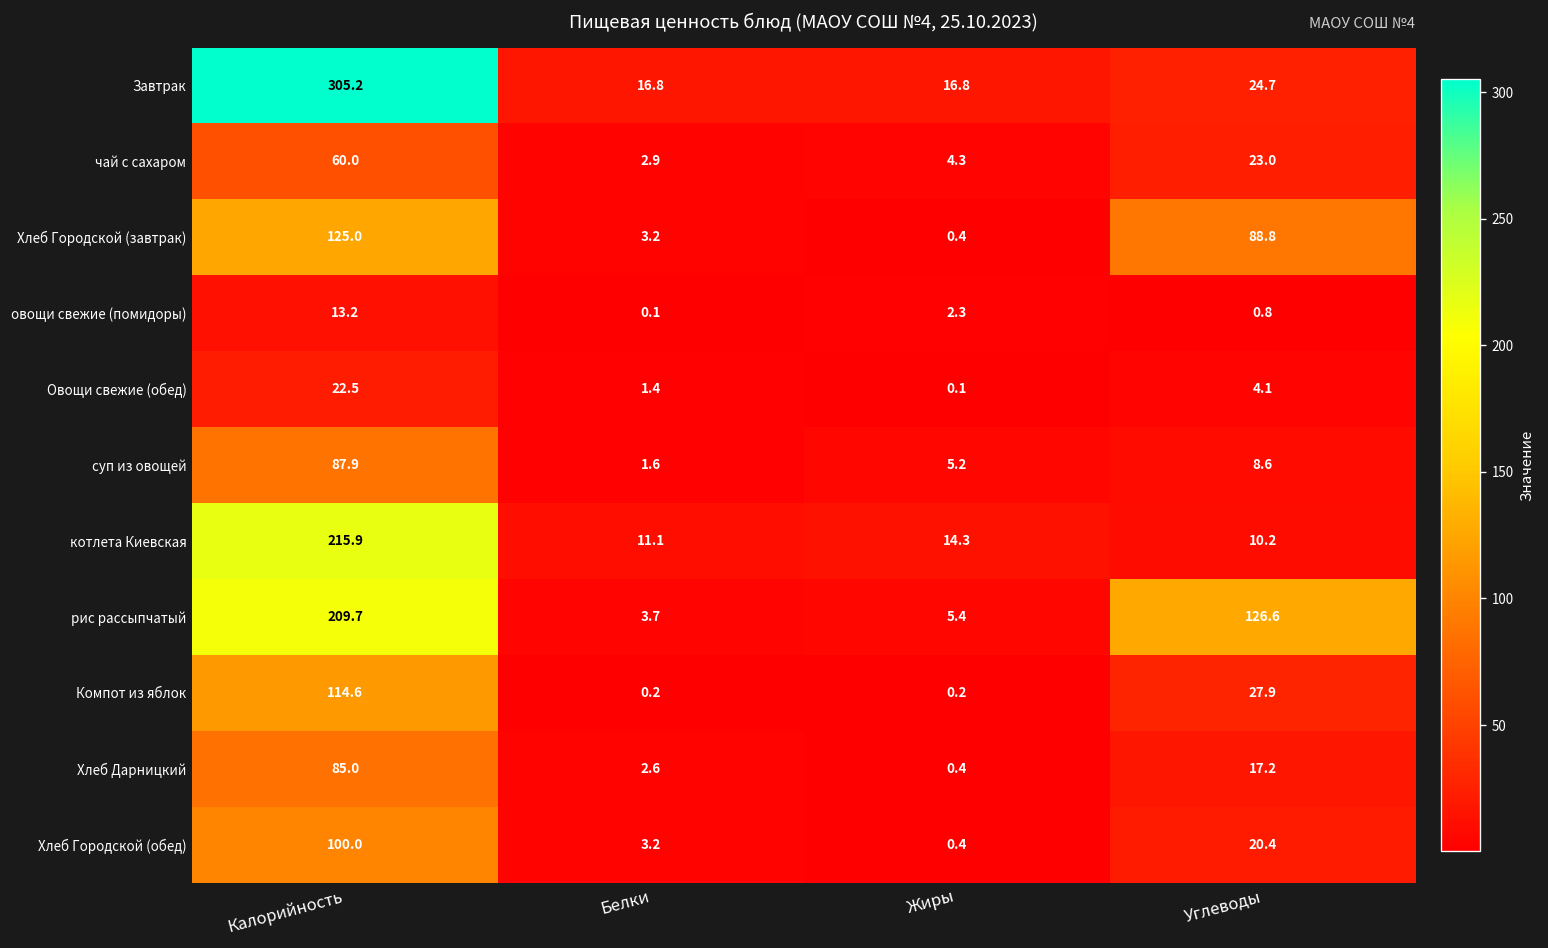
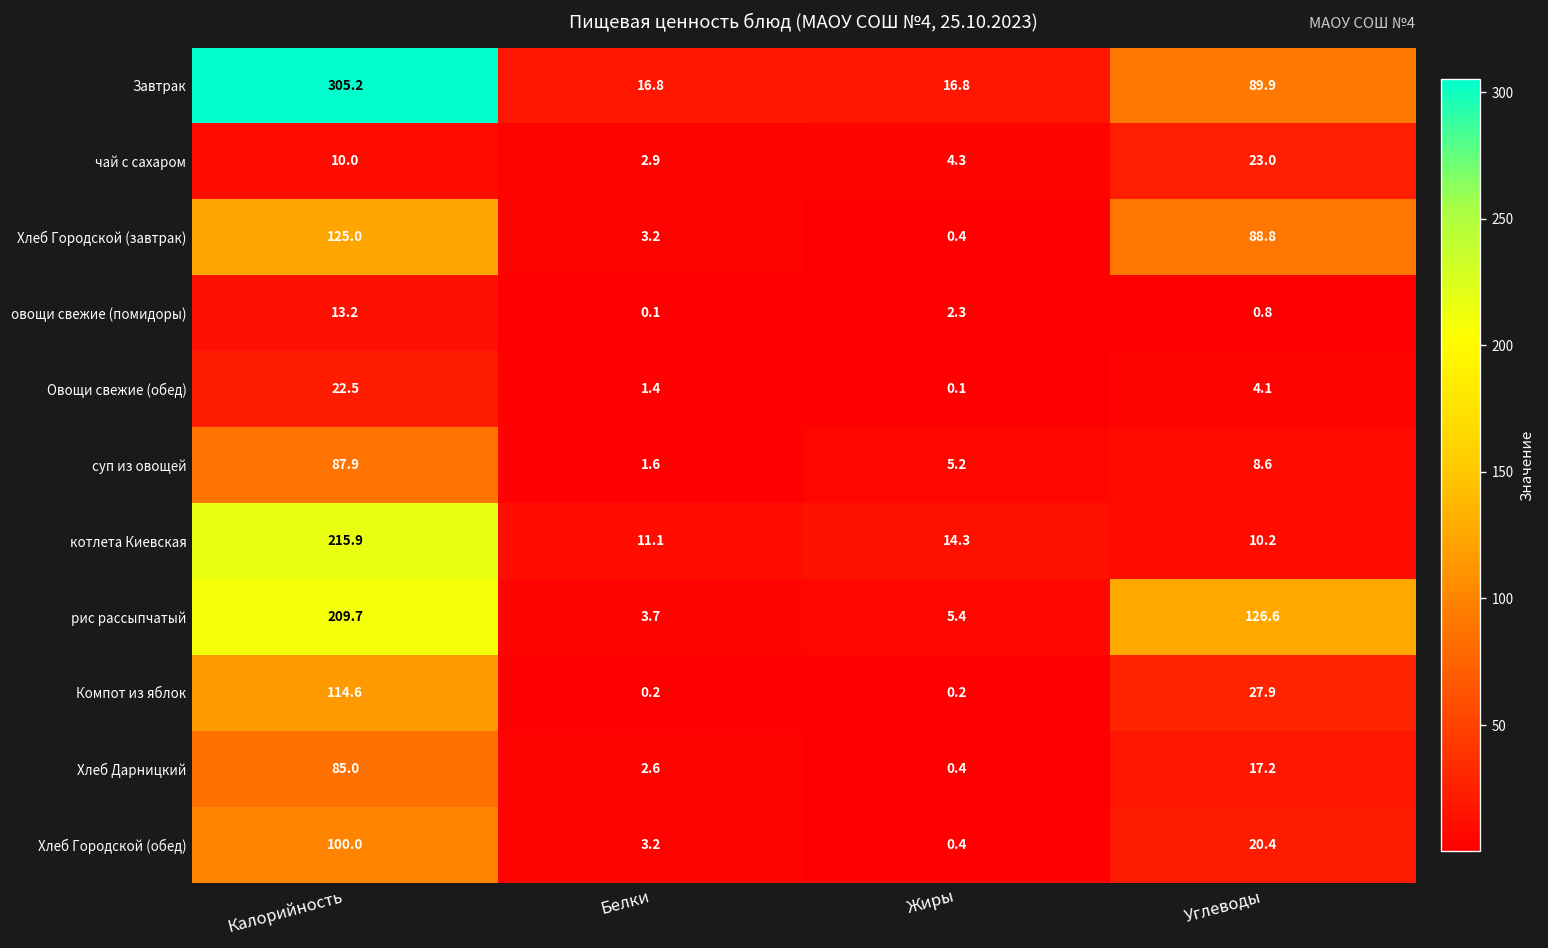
  {
    "Завтрак": {
      "Калорийность": 305.2,
      "Белки": 16.8,
      "Жиры": 16.8,
-     "Углеводы": 24.7
+     "Углеводы": 89.9
    },
    "чай с сахаром": {
-     "Калорийность": 60.0,
+     "Калорийность": 10.0,
      "Белки": 2.9,
      "Жиры": 4.3,
      "Углеводы": 23.0
    },
    "Хлеб Городской (завтрак)": {
      "Калорийность": 125.0,
      "Белки": 3.2,
      "Жиры": 0.4,
      "Углеводы": 88.8
    },
    "овощи свежие (помидоры)": {
      "Калорийность": 13.2,
      "Белки": 0.1,
      "Жиры": 2.3,
      "Углеводы": 0.8
    },
    "Овощи свежие (обед)": {
      "Калорийность": 22.5,
      "Белки": 1.4,
      "Жиры": 0.1,
      "Углеводы": 4.1
    },
    "суп из овощей": {
      "Калорийность": 87.9,
      "Белки": 1.6,
      "Жиры": 5.2,
      "Углеводы": 8.6
    },
    "котлета Киевская": {
      "Калорийность": 215.9,
      "Белки": 11.1,
      "Жиры": 14.3,
      "Углеводы": 10.2
    },
    "рис рассыпчатый": {
      "Калорийность": 209.7,
      "Белки": 3.7,
      "Жиры": 5.4,
      "Углеводы": 126.6
    },
    "Компот из яблок": {
      "Калорийность": 114.6,
      "Белки": 0.2,
      "Жиры": 0.2,
      "Углеводы": 27.9
    },
    "Хлеб Дарницкий": {
      "Калорийность": 85.0,
      "Белки": 2.6,
      "Жиры": 0.4,
      "Углеводы": 17.2
    },
    "Хлеб Городской (обед)": {
      "Калорийность": 100.0,
      "Белки": 3.2,
      "Жиры": 0.4,
      "Углеводы": 20.4
    }
  }
